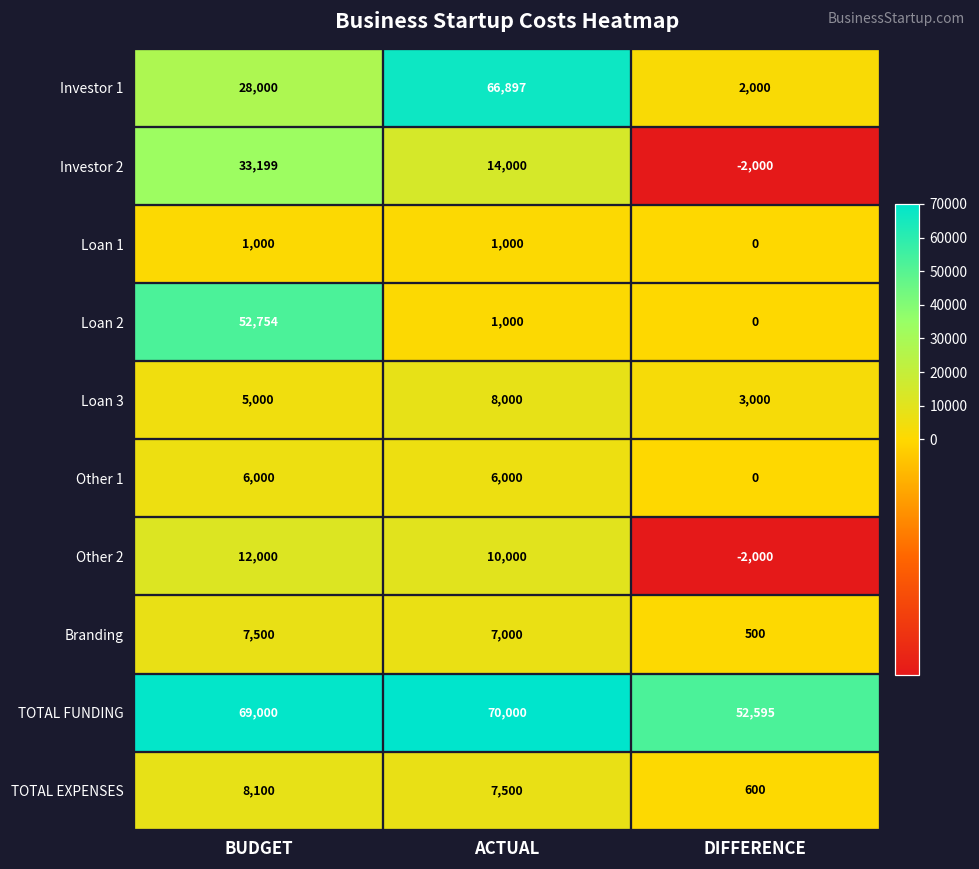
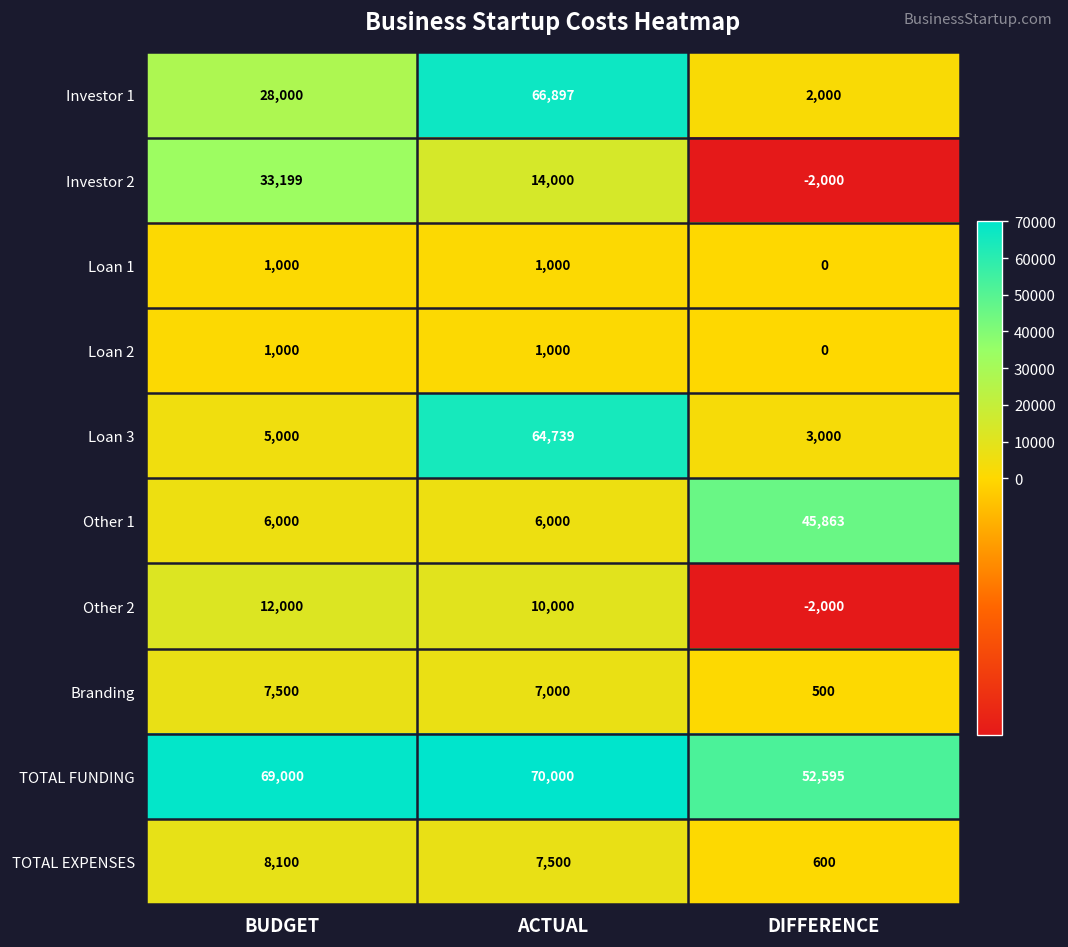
  {
    "Investor 1": {
      "BUDGET": "28,000",
      "ACTUAL": "66,897",
      "DIFFERENCE": "2,000"
    },
    "Investor 2": {
      "BUDGET": "33,199",
      "ACTUAL": "14,000",
      "DIFFERENCE": "-2,000"
    },
    "Loan 1": {
      "BUDGET": "1,000",
      "ACTUAL": "1,000",
      "DIFFERENCE": "0"
    },
    "Loan 2": {
-     "BUDGET": "52,754",
+     "BUDGET": "1,000",
      "ACTUAL": "1,000",
      "DIFFERENCE": "0"
    },
    "Loan 3": {
      "BUDGET": "5,000",
-     "ACTUAL": "8,000",
+     "ACTUAL": "64,739",
      "DIFFERENCE": "3,000"
    },
    "Other 1": {
      "BUDGET": "6,000",
      "ACTUAL": "6,000",
-     "DIFFERENCE": "0"
+     "DIFFERENCE": "45,863"
    },
    "Other 2": {
      "BUDGET": "12,000",
      "ACTUAL": "10,000",
      "DIFFERENCE": "-2,000"
    },
    "Branding": {
      "BUDGET": "7,500",
      "ACTUAL": "7,000",
      "DIFFERENCE": "500"
    },
    "TOTAL FUNDING": {
      "BUDGET": "69,000",
      "ACTUAL": "70,000",
      "DIFFERENCE": "52,595"
    },
    "TOTAL EXPENSES": {
      "BUDGET": "8,100",
      "ACTUAL": "7,500",
      "DIFFERENCE": "600"
    }
  }
